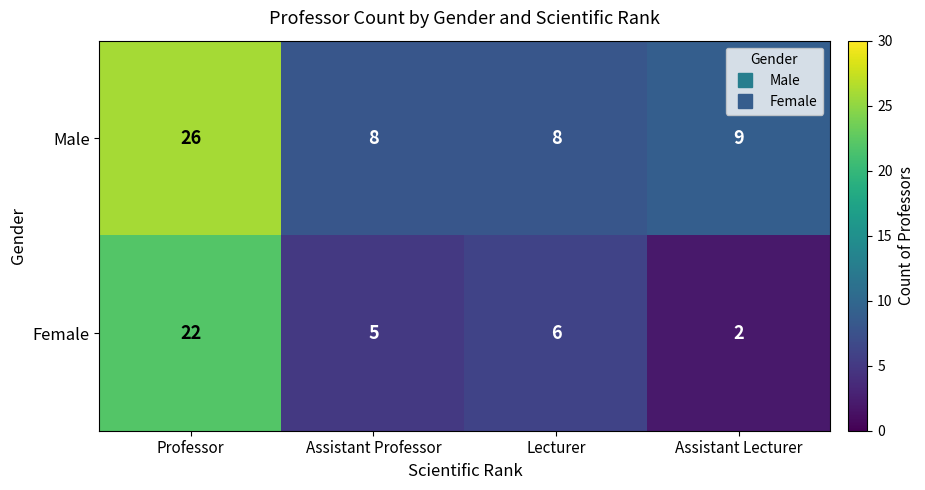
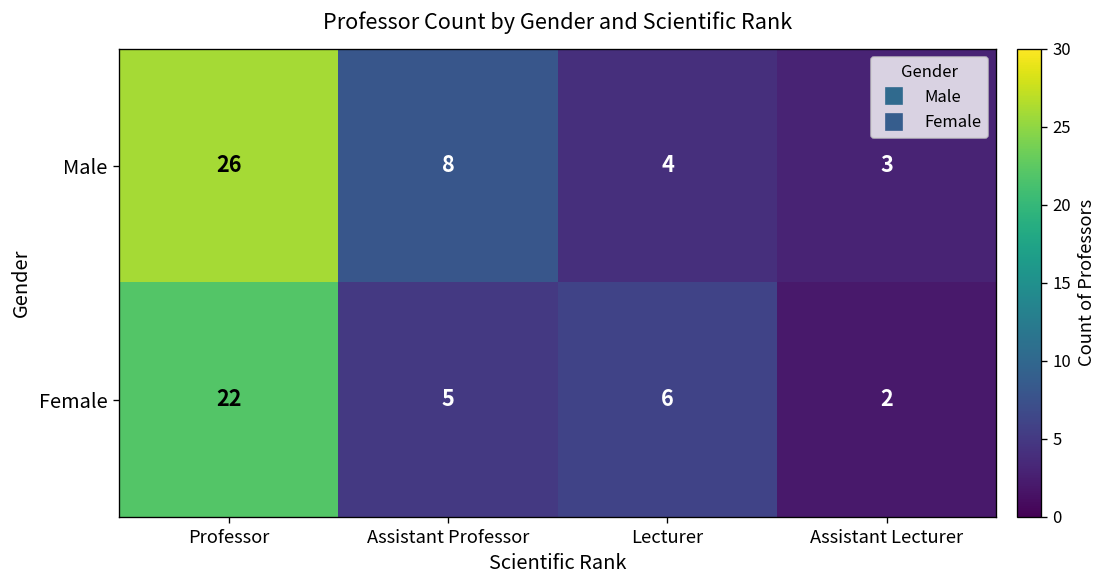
  {
    "Male": {
      "Professor": 26,
      "Assistant Professor": 8,
-     "Lecturer": 8,
-     "Assistant Lecturer": 9
+     "Lecturer": 4,
+     "Assistant Lecturer": 3
    },
    "Female": {
      "Professor": 22,
      "Assistant Professor": 5,
      "Lecturer": 6,
      "Assistant Lecturer": 2
    }
  }
